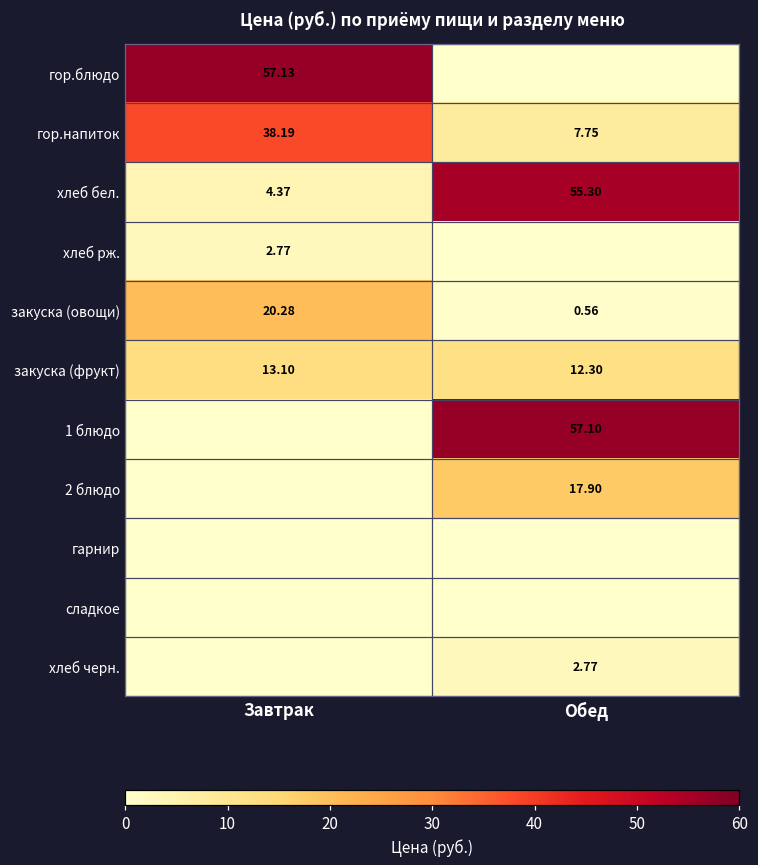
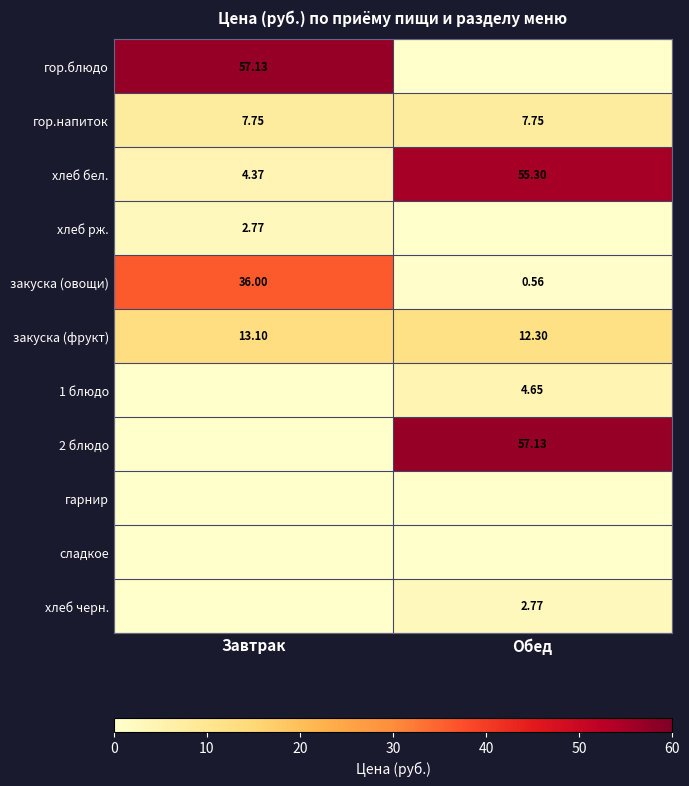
  {
    "гор.блюдо": {
      "Завтрак": 57.13
    },
    "гор.напиток": {
-     "Завтрак": 38.19,
+     "Завтрак": 7.75,
      "Обед": 7.75
    },
    "хлеб бел.": {
      "Завтрак": 4.37,
      "Обед": 55.30
    },
    "хлеб рж.": {
      "Завтрак": 2.77
    },
    "закуска (овощи)": {
-     "Завтрак": 20.28,
+     "Завтрак": 36.00,
      "Обед": 0.56
    },
    "закуска (фрукт)": {
      "Завтрак": 13.10,
      "Обед": 12.30
    },
    "1 блюдо": {
-     "Обед": 57.10
+     "Обед": 4.65
    },
    "2 блюдо": {
-     "Обед": 17.90
+     "Обед": 57.13
    },
    "хлеб черн.": {
      "Обед": 2.77
    }
  }
